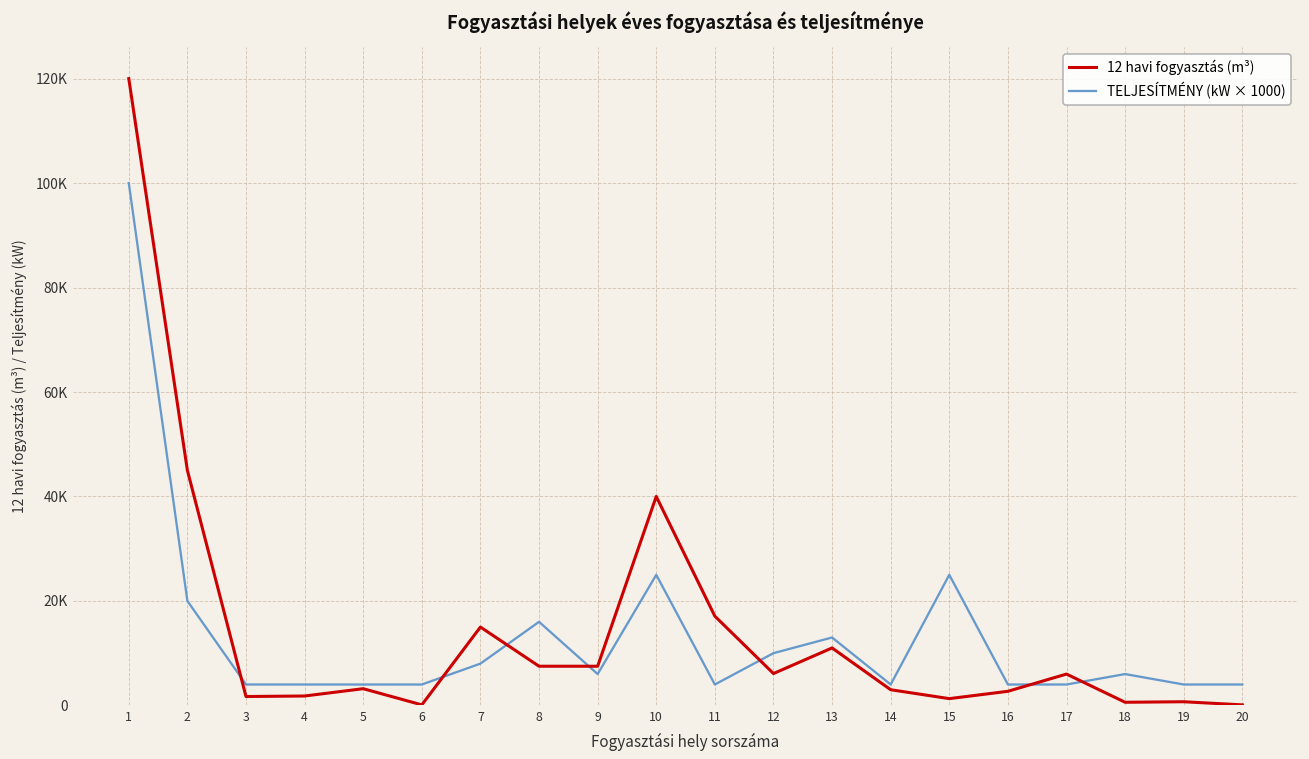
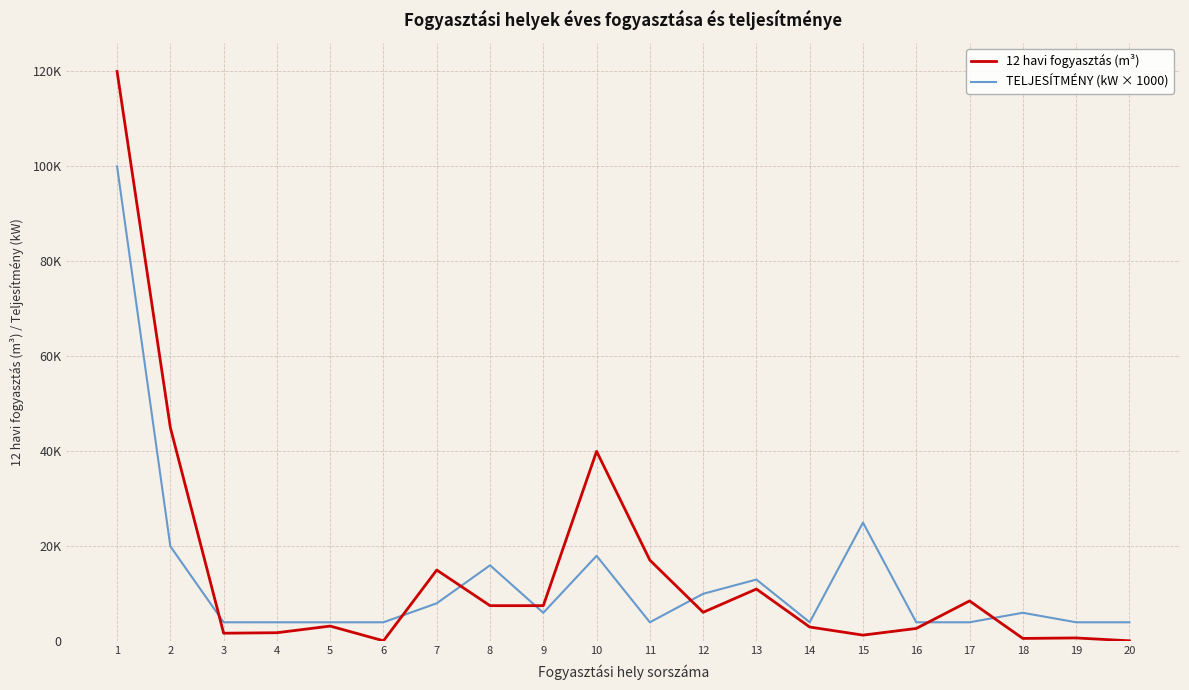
  {
    "12 havi fogyasztás (m³)": {
      "1": 120000,
      "2": 45000,
      "3": 2000,
      "4": 2000,
      "5": 3000,
      "6": 0,
      "7": 15000,
      "8": 8000,
      "9": 8000,
      "10": 40000,
      "11": 17000,
      "12": 6000,
      "13": 11000,
      "14": 3000,
      "15": 1000,
      "16": 3000,
-     "17": 6000,
+     "17": 8000,
      "18": 1000,
      "19": 1000,
      "20": 0
    },
    "TELJESÍTMÉNY (kW × 1000)": {
      "1": 100000,
      "2": 20000,
      "3": 4000,
      "4": 4000,
      "5": 4000,
      "6": 4000,
      "7": 8000,
      "8": 16000,
      "9": 6000,
-     "10": 25000,
+     "10": 18000,
      "11": 4000,
      "12": 10000,
      "13": 13000,
      "14": 4000,
      "15": 25000,
      "16": 4000,
      "17": 4000,
      "18": 6000,
      "19": 4000,
      "20": 4000
    }
  }
